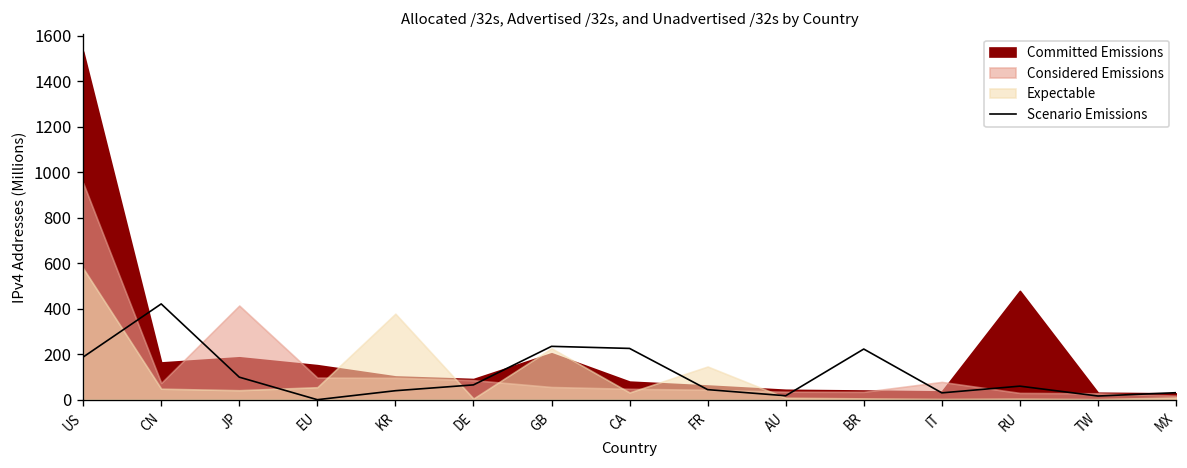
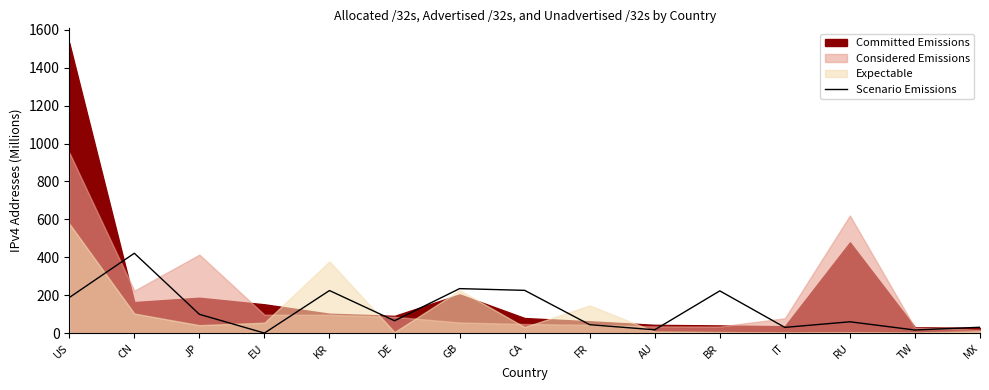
  {
    "Scenario Emissions": {
      "US": 190,
      "CN": 420,
      "JP": 100,
      "EU": 0,
-     "KR": 40,
+     "KR": 220,
      "DE": 70,
      "CA": 230,
      "BR": 220,
      "RU": 60
    },
    "Committed Emissions": {
      "US": 1530,
      "CN": 160,
      "JP": 190,
      "EU": 150,
      "GB": 200,
      "CA": 80,
      "FR": 60,
      "RU": 480
    },
    "Considered Emissions": {
      "US": 950,
-     "CN": 70,
+     "CN": 220,
      "JP": 410,
      "EU": 100,
      "GB": 60,
      "CA": 50,
      "IT": 80,
-     "RU": 30
+     "RU": 620
    },
    "Expectable": {
      "US": 580,
-     "CN": 50,
+     "CN": 100,
      "JP": 40,
      "EU": 50,
      "KR": 380,
      "CA": 30,
      "FR": 150
    }
  }
